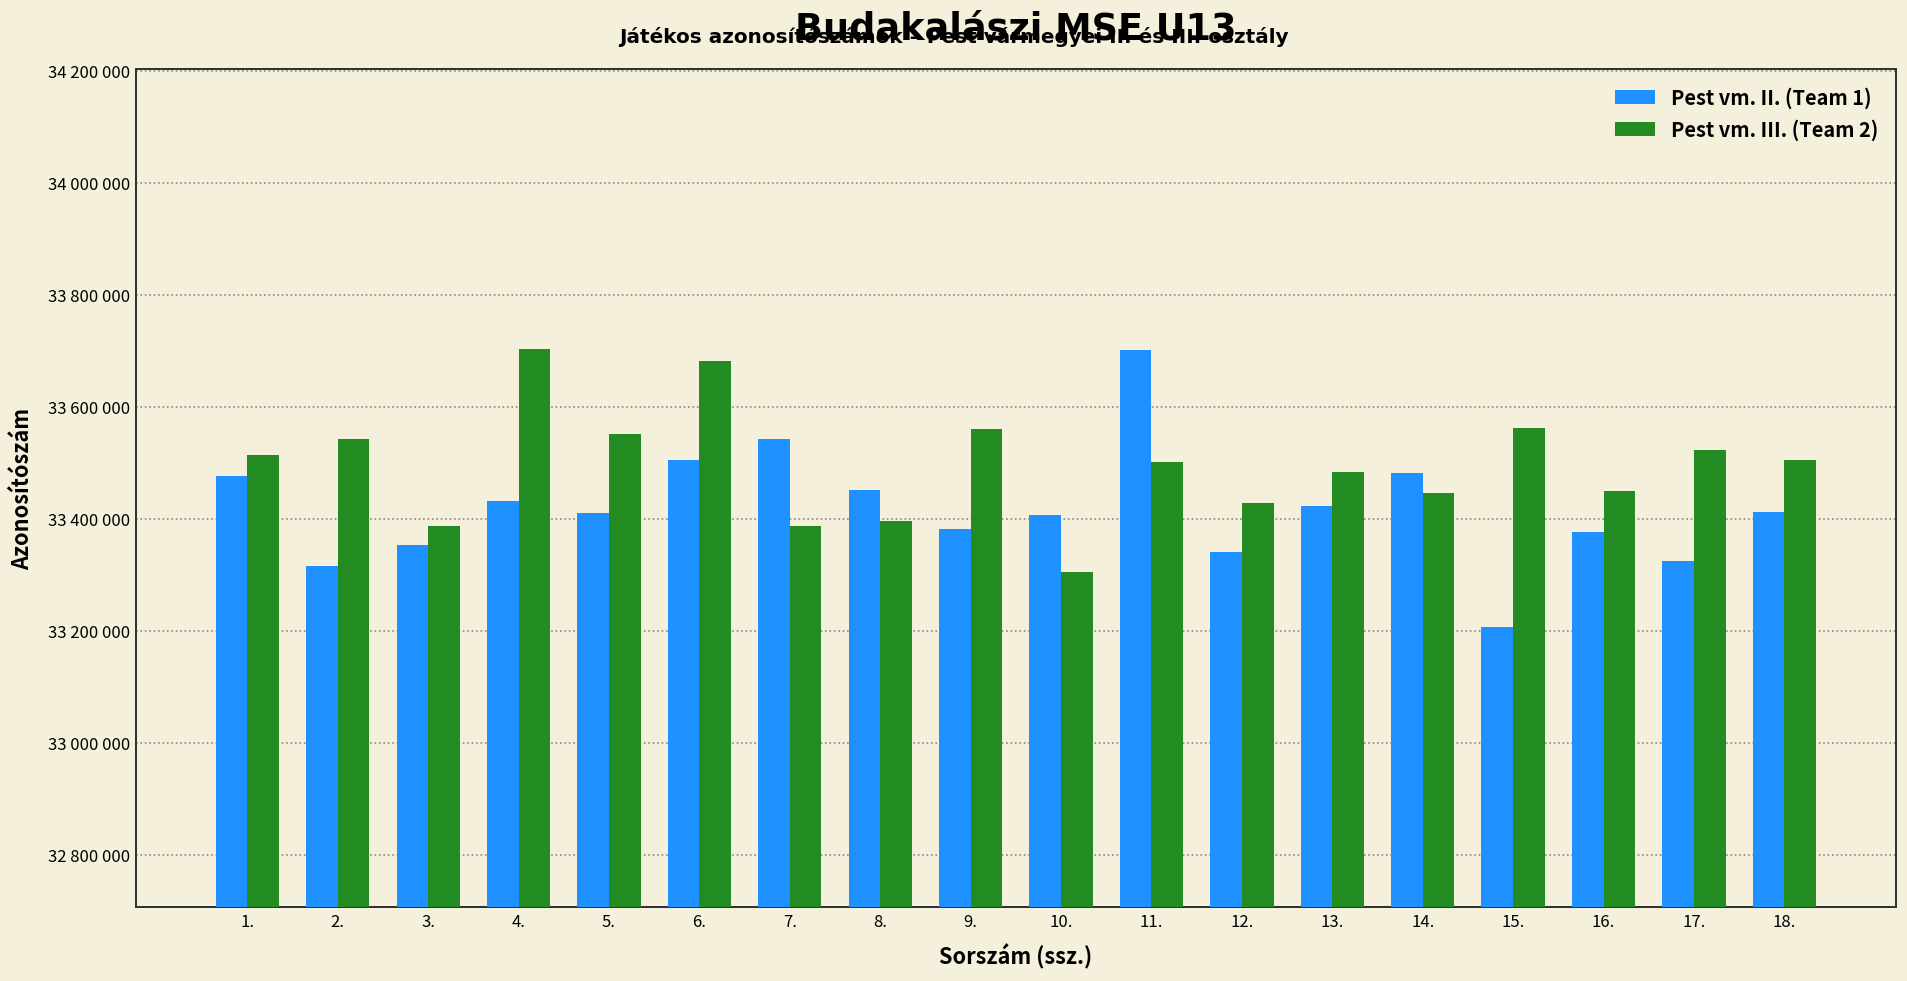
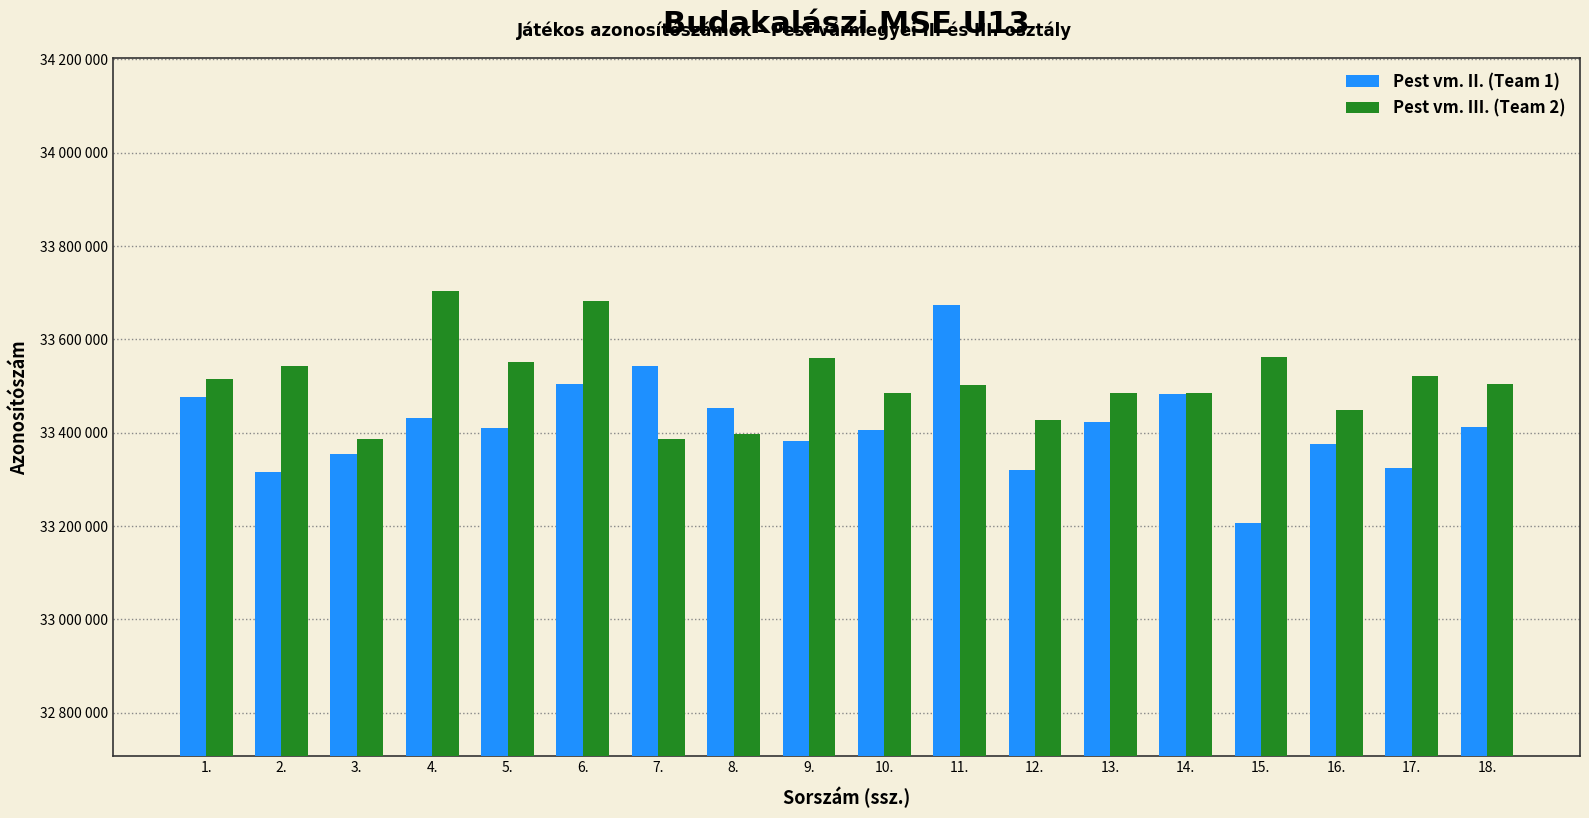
  {
    "Pest vm. II. (Team 1)": {
      "1.": 33480000,
      "2.": 33320000,
      "3.": 33350000,
      "4.": 33430000,
      "5.": 33410000,
      "6.": 33500000,
      "7.": 33540000,
      "8.": 33450000,
      "9.": 33380000,
      "10.": 33410000,
-     "11.": 33700000,
-     "12.": 33340000,
+     "11.": 33670000,
+     "12.": 33320000,
      "13.": 33420000,
      "14.": 33480000,
      "15.": 33210000,
      "16.": 33380000,
      "17.": 33320000,
      "18.": 33410000
    },
    "Pest vm. III. (Team 2)": {
      "1.": 33510000,
      "2.": 33540000,
      "3.": 33390000,
      "4.": 33700000,
      "5.": 33550000,
      "6.": 33680000,
      "7.": 33390000,
      "8.": 33400000,
      "9.": 33560000,
-     "10.": 33300000,
+     "10.": 33480000,
      "11.": 33500000,
      "12.": 33430000,
      "13.": 33480000,
-     "14.": 33450000,
+     "14.": 33480000,
      "15.": 33560000,
      "16.": 33450000,
      "17.": 33520000,
      "18.": 33510000
    }
  }
